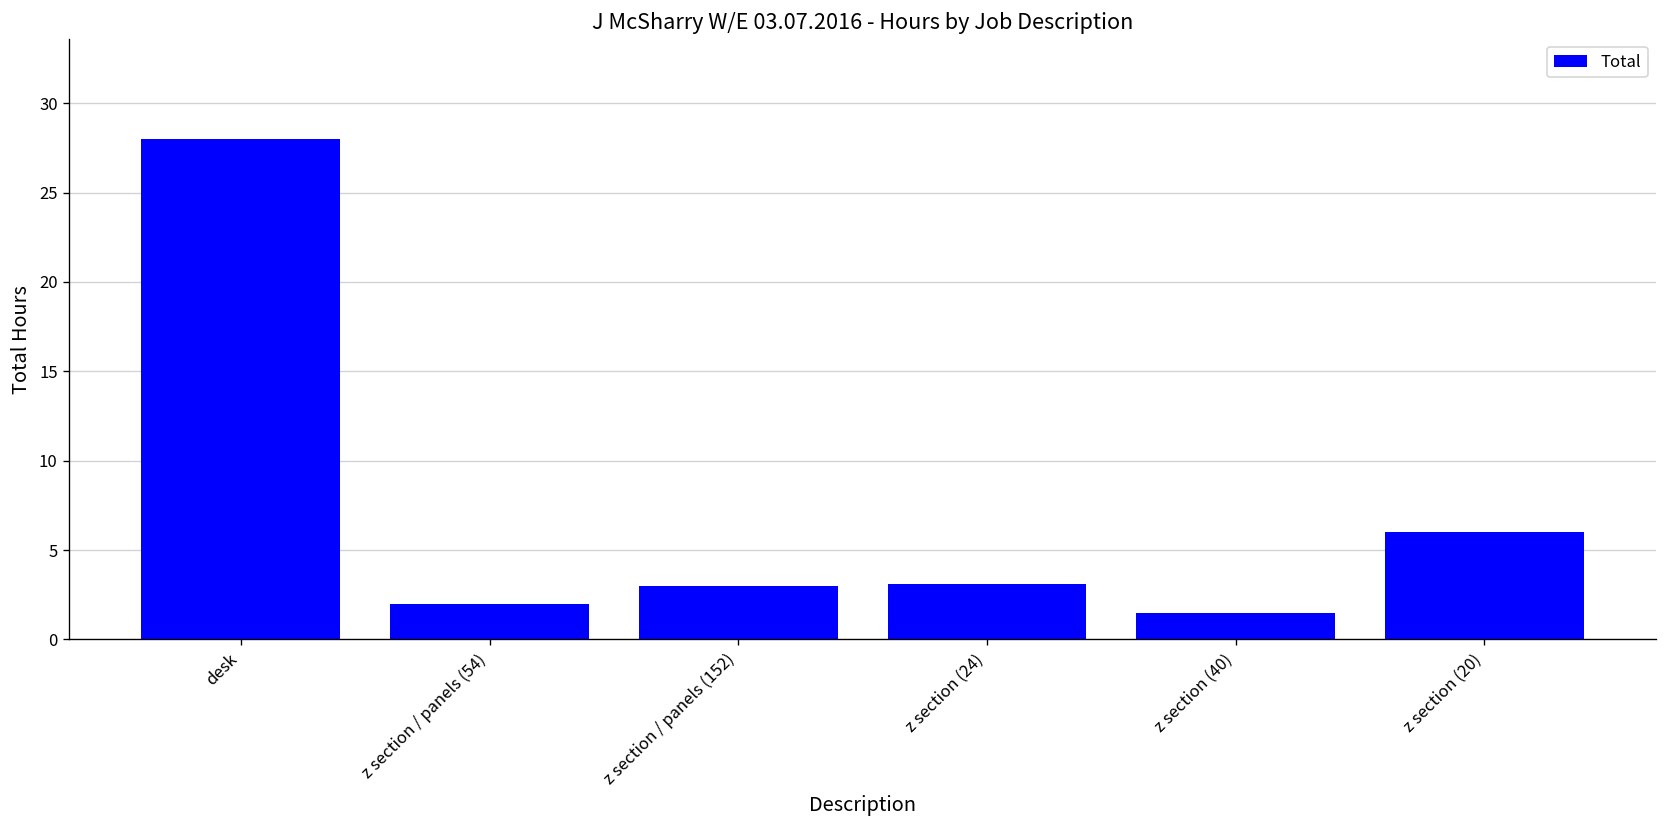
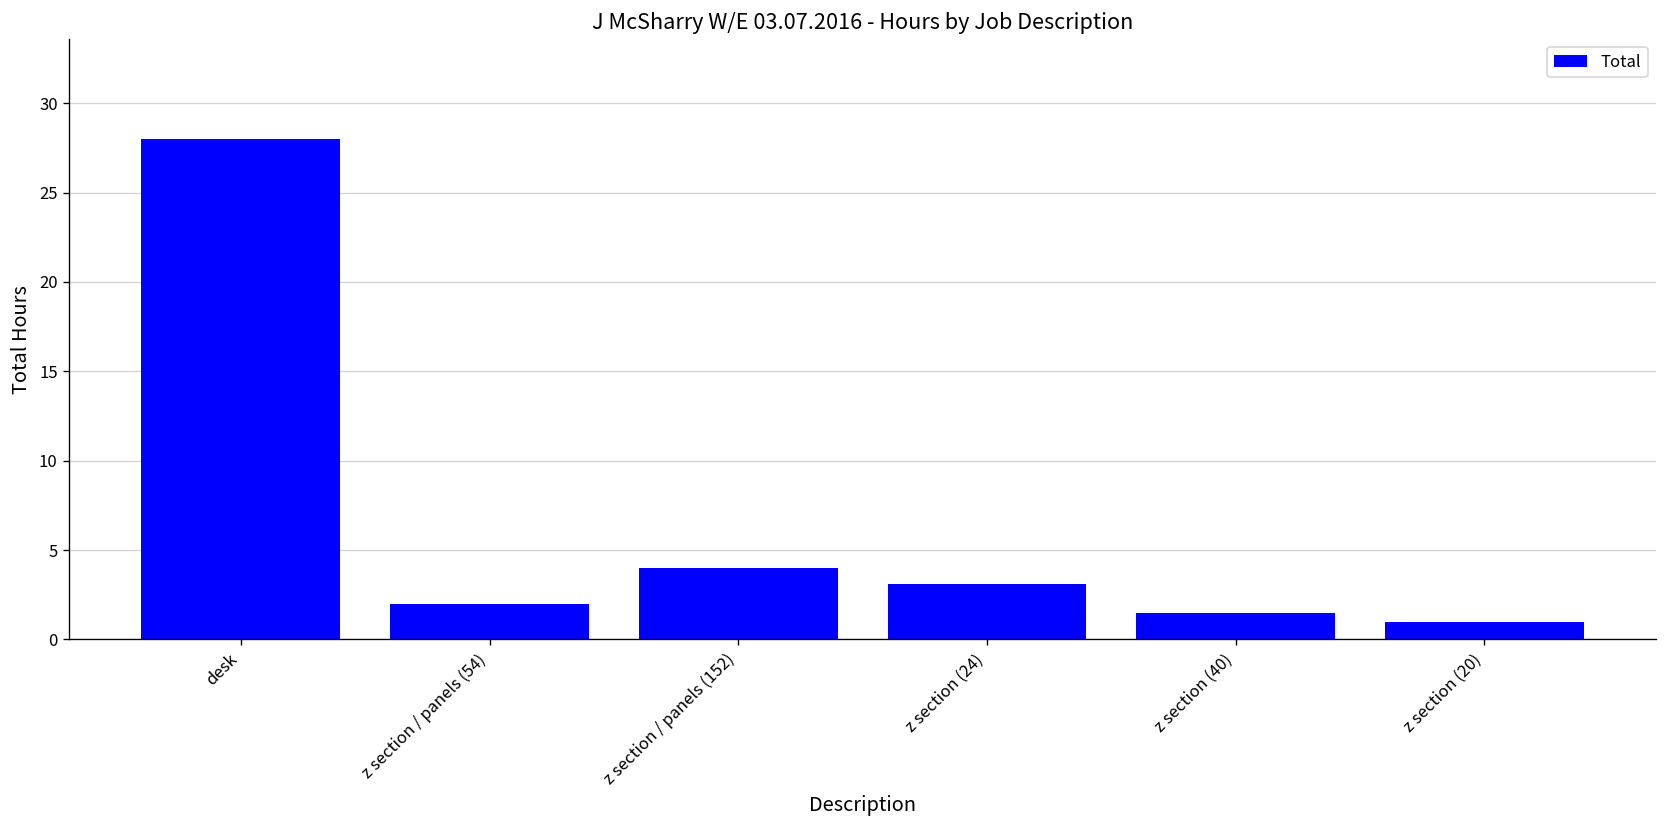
  {
    "desk": 28,
    "z section / panels (54)": 2,
-   "z section / panels (152)": 3,
+   "z section / panels (152)": 4,
    "z section (24)": 3,
    "z section (40)": 1.5,
-   "z section (20)": 6
+   "z section (20)": 1
  }
